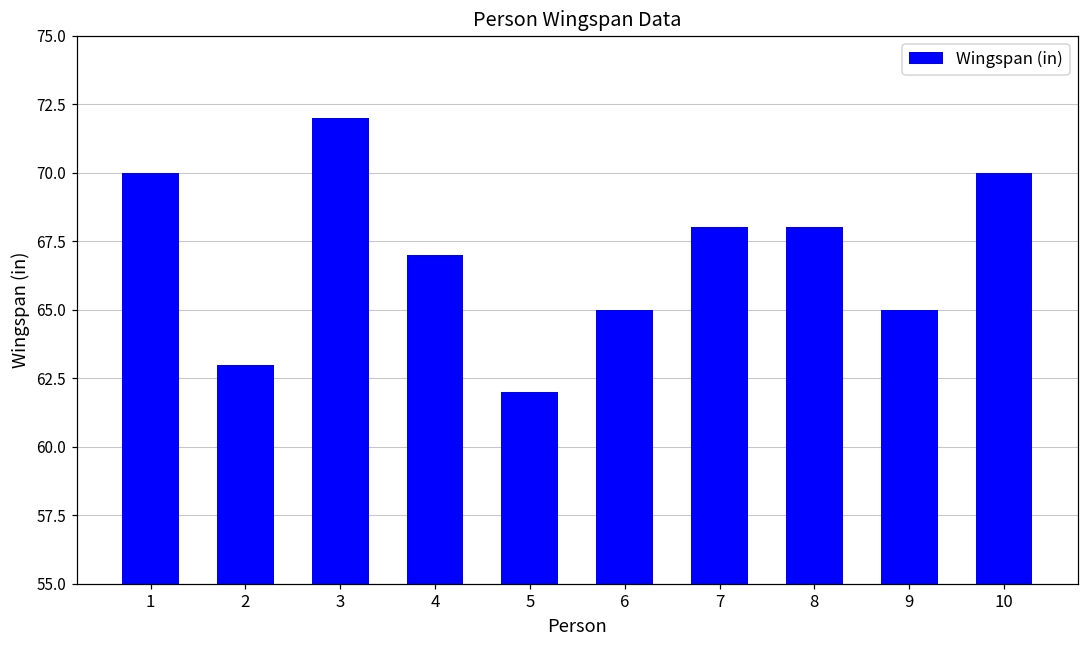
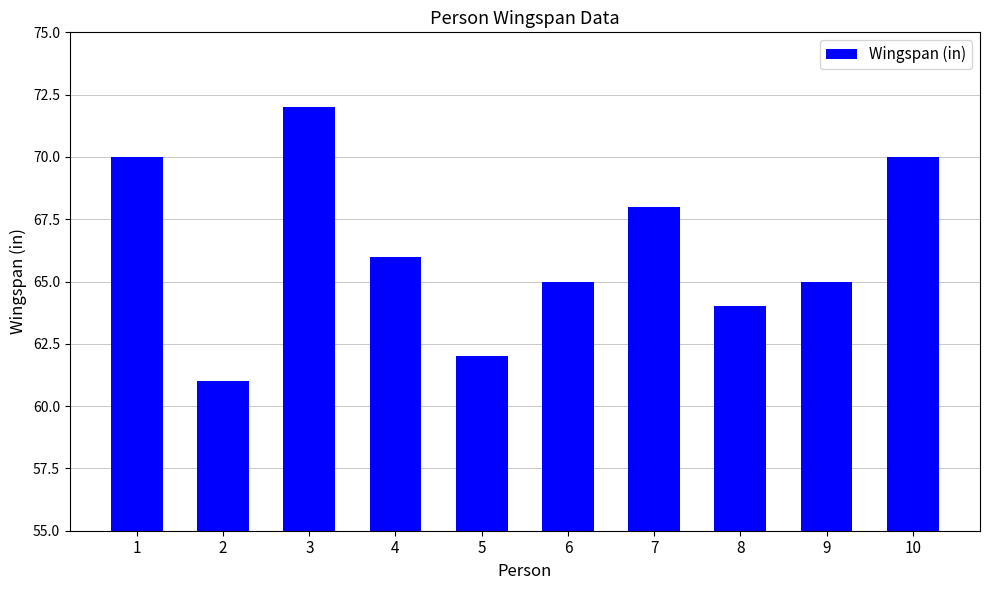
  {
    "1": 70,
-   "2": 63,
+   "2": 61,
    "3": 72,
-   "4": 67,
+   "4": 66,
    "5": 62,
    "6": 65,
    "7": 68,
-   "8": 68,
+   "8": 64,
    "9": 65,
    "10": 70
  }
